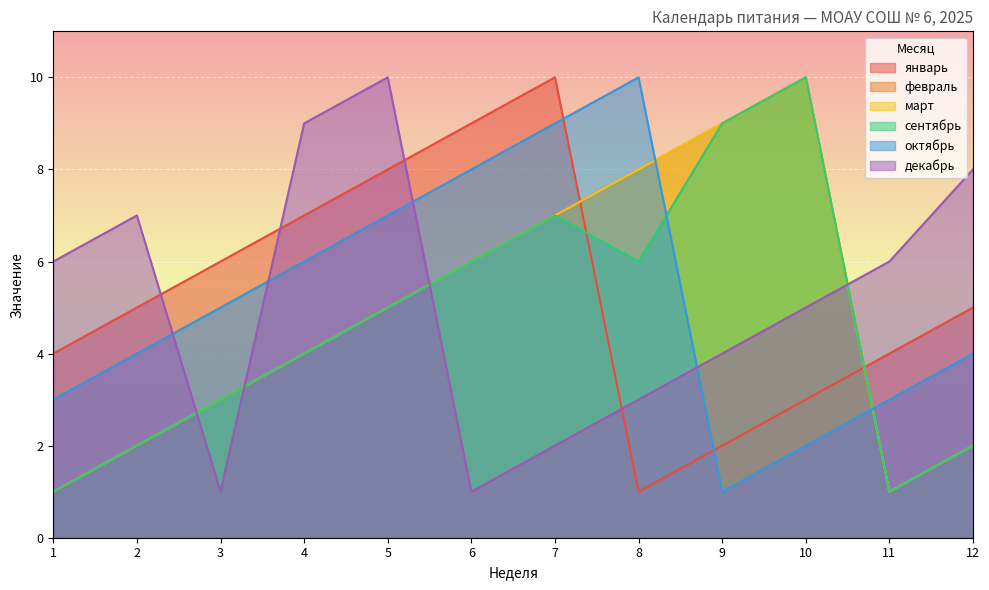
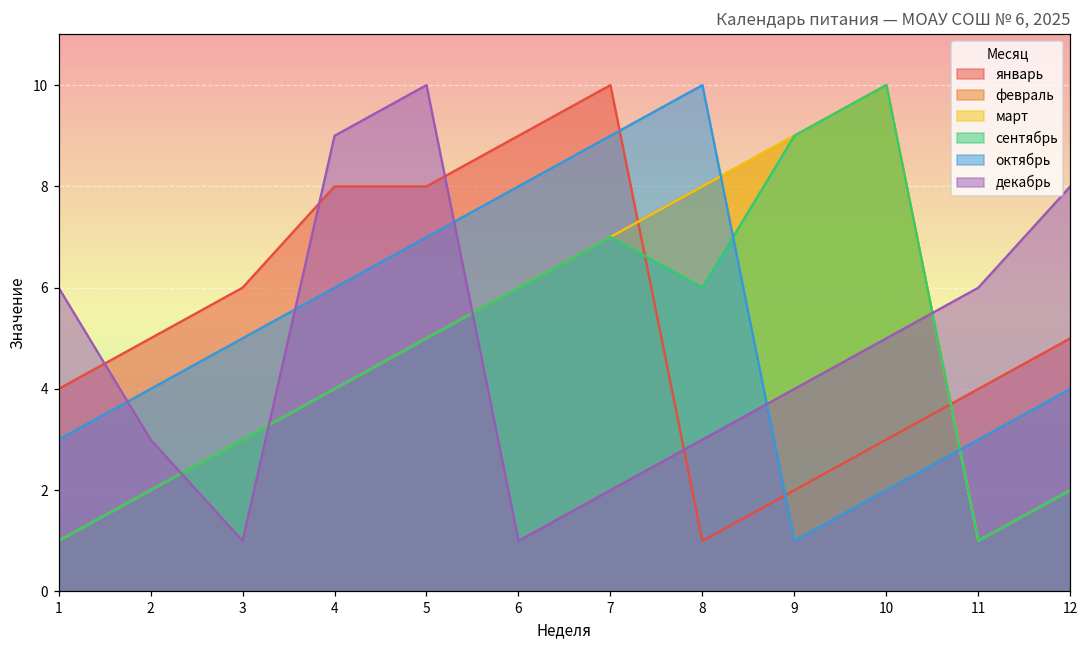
  {
    "январь": {
      "1": 4,
      "2": 5,
      "3": 6,
-     "4": 7,
+     "4": 8,
      "5": 8,
      "6": 9,
      "7": 10,
      "8": 1,
      "9": 2,
      "10": 3,
      "11": 4,
      "12": 5
    },
    "март": {
      "8": 8
    },
    "сентябрь": {
      "8": 6
    },
    "октябрь": {
      "1": 3,
      "2": 4,
      "3": 5,
      "4": 6,
      "5": 7,
      "6": 8,
      "7": 9,
      "8": 10,
      "9": 1,
      "10": 2,
      "11": 3,
      "12": 4
    },
    "декабрь": {
      "1": 6,
-     "2": 7,
+     "2": 3,
      "3": 1,
      "4": 9,
      "5": 10,
      "6": 1,
      "7": 2,
      "8": 3,
      "9": 4,
      "10": 5,
      "11": 6,
      "12": 8
    }
  }
